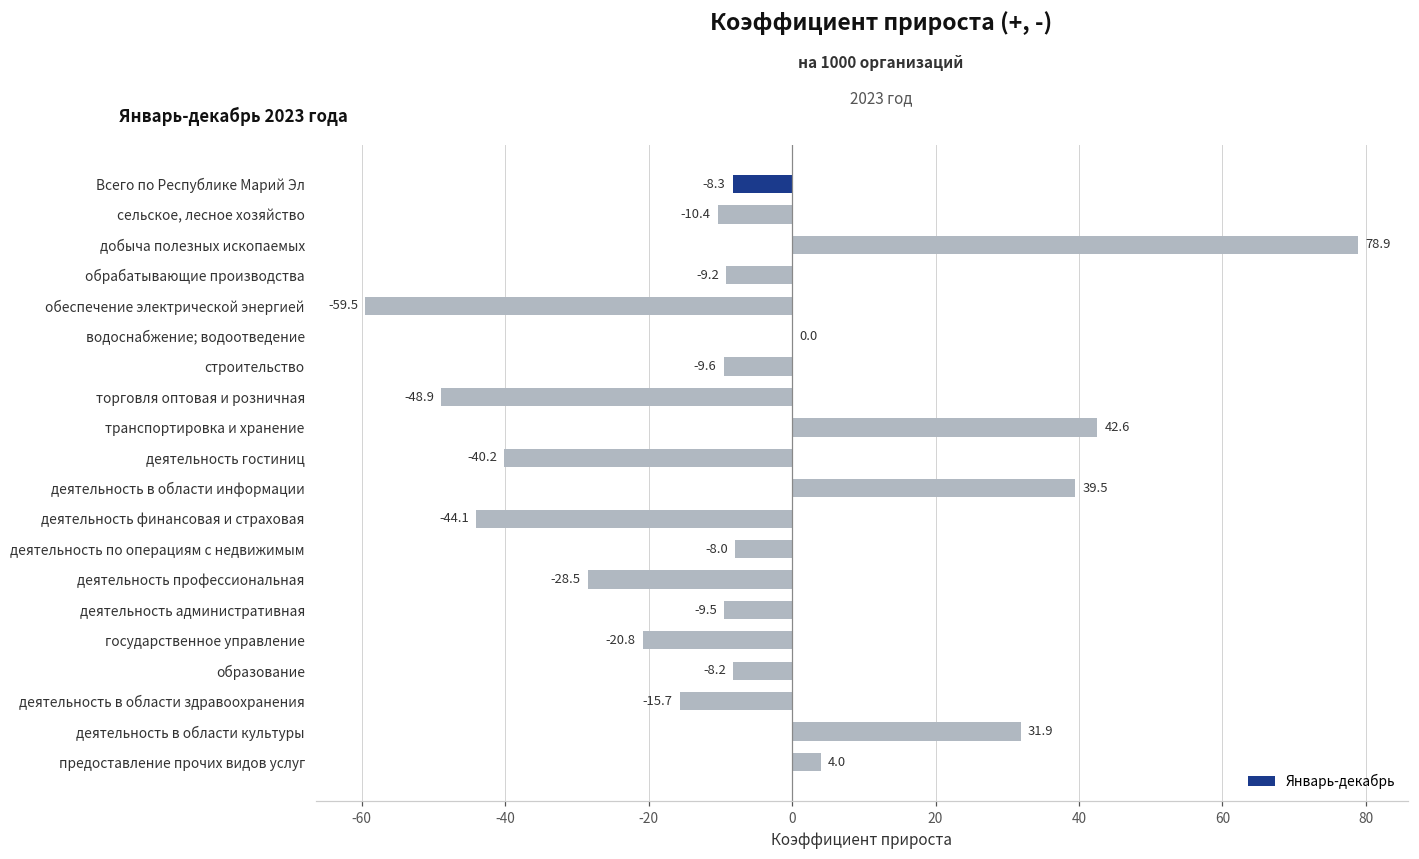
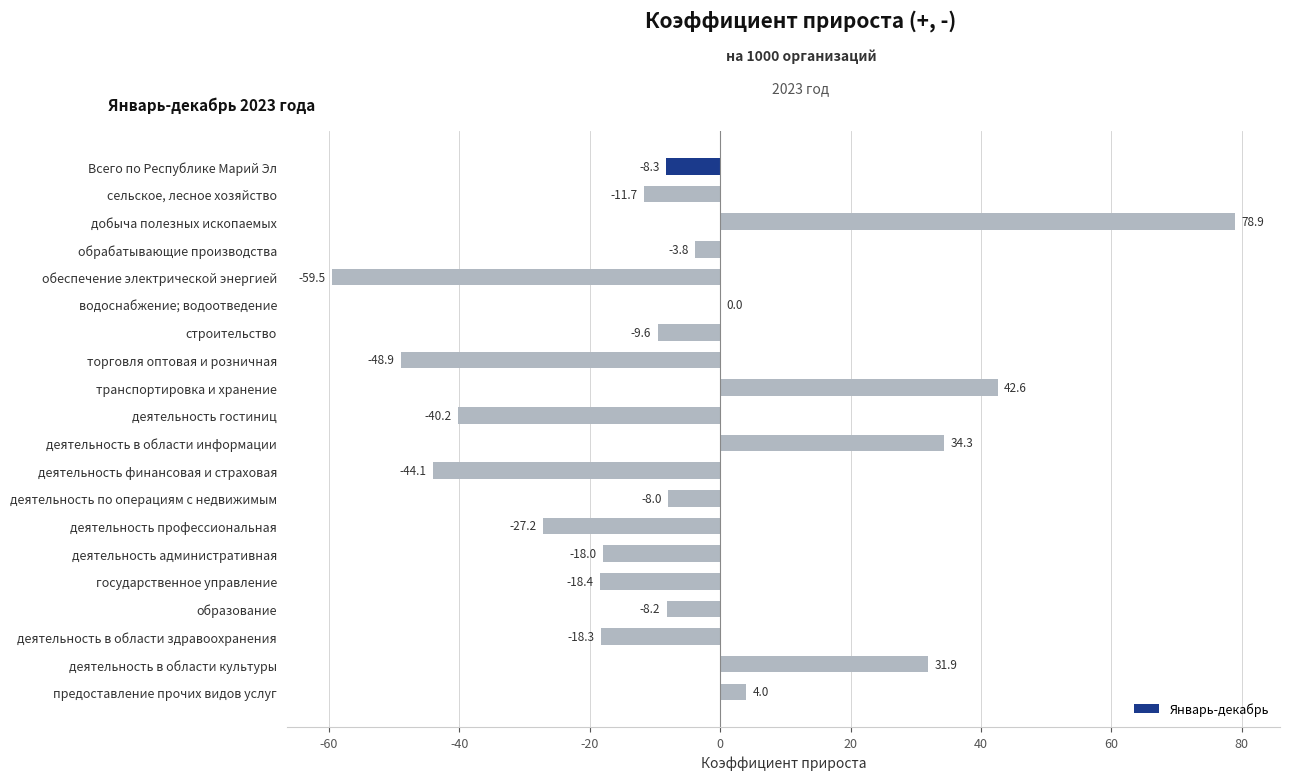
  {
    "Всего по Республике Марий Эл": -8.3,
-   "сельское, лесное хозяйство": -10.4,
+   "сельское, лесное хозяйство": -11.7,
    "добыча полезных ископаемых": 78.9,
-   "обрабатывающие производства": -9.2,
+   "обрабатывающие производства": -3.8,
    "обеспечение электрической энергией": -59.5,
    "водоснабжение; водоотведение": 0.0,
    "строительство": -9.6,
    "торговля оптовая и розничная": -48.9,
    "транспортировка и хранение": 42.6,
    "деятельность гостиниц": -40.2,
-   "деятельность в области информации": 39.5,
+   "деятельность в области информации": 34.3,
    "деятельность финансовая и страховая": -44.1,
    "деятельность по операциям с недвижимым": -8.0,
-   "деятельность профессиональная": -28.5,
-   "деятельность административная": -9.5,
-   "государственное управление": -20.8,
+   "деятельность профессиональная": -27.2,
+   "деятельность административная": -18.0,
+   "государственное управление": -18.4,
    "образование": -8.2,
-   "деятельность в области здравоохранения": -15.7,
+   "деятельность в области здравоохранения": -18.3,
    "деятельность в области культуры": 31.9,
    "предоставление прочих видов услуг": 4.0
  }
